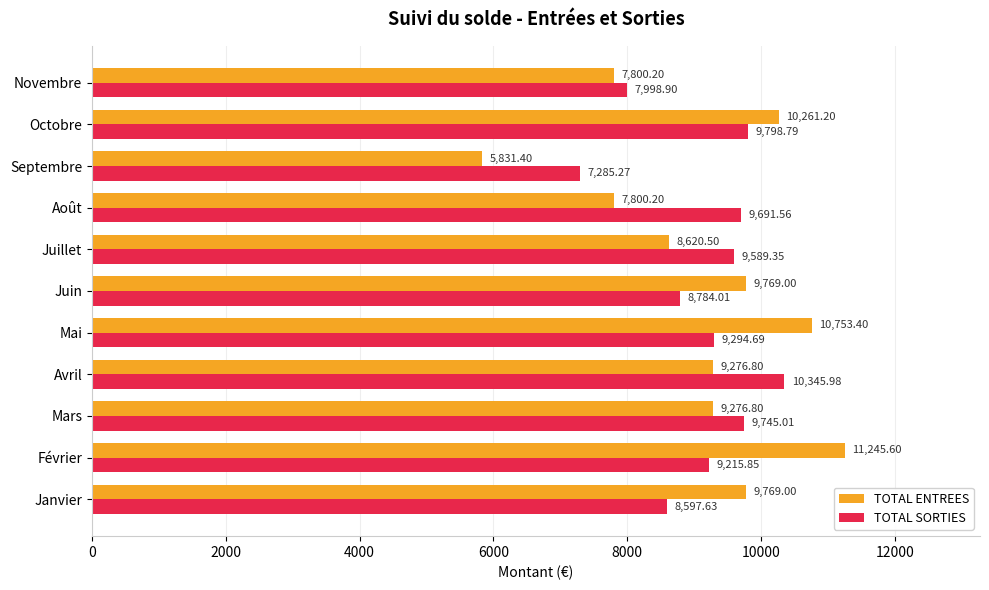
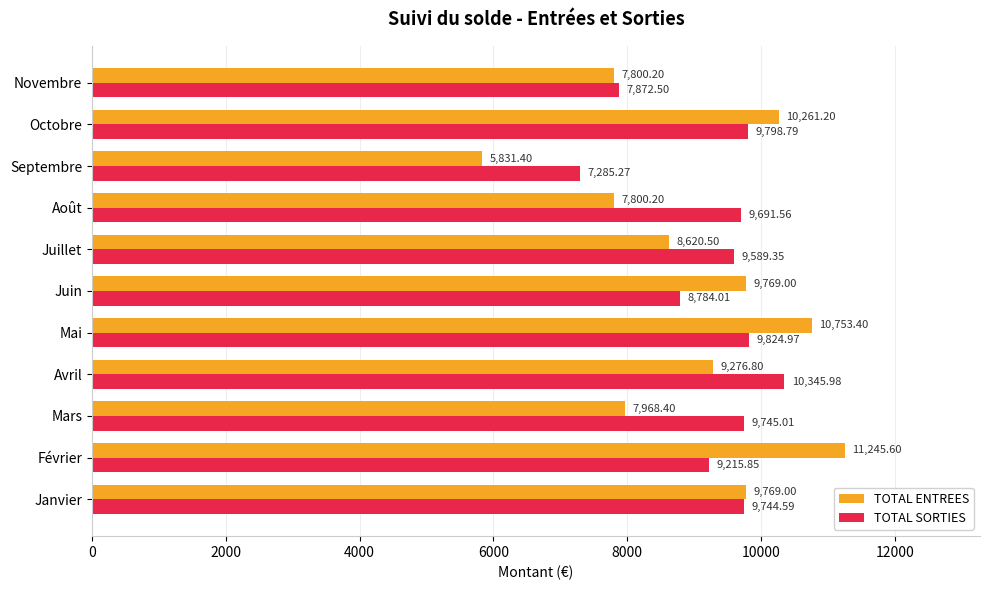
  {
    "TOTAL ENTREES": {
      "Novembre": "7,800.20",
      "Octobre": "10,261.20",
      "Septembre": "5,831.40",
      "Août": "7,800.20",
      "Juillet": "8,620.50",
      "Juin": "9,769.00",
      "Mai": "10,753.40",
      "Avril": "9,276.80",
-     "Mars": "9,276.80",
+     "Mars": "7,968.40",
      "Février": "11,245.60",
      "Janvier": "9,769.00"
    },
    "TOTAL SORTIES": {
-     "Novembre": "7,998.90",
+     "Novembre": "7,872.50",
      "Octobre": "9,798.79",
      "Septembre": "7,285.27",
      "Août": "9,691.56",
      "Juillet": "9,589.35",
      "Juin": "8,784.01",
-     "Mai": "9,294.69",
+     "Mai": "9,824.97",
      "Avril": "10,345.98",
      "Mars": "9,745.01",
      "Février": "9,215.85",
-     "Janvier": "8,597.63"
+     "Janvier": "9,744.59"
    }
  }
